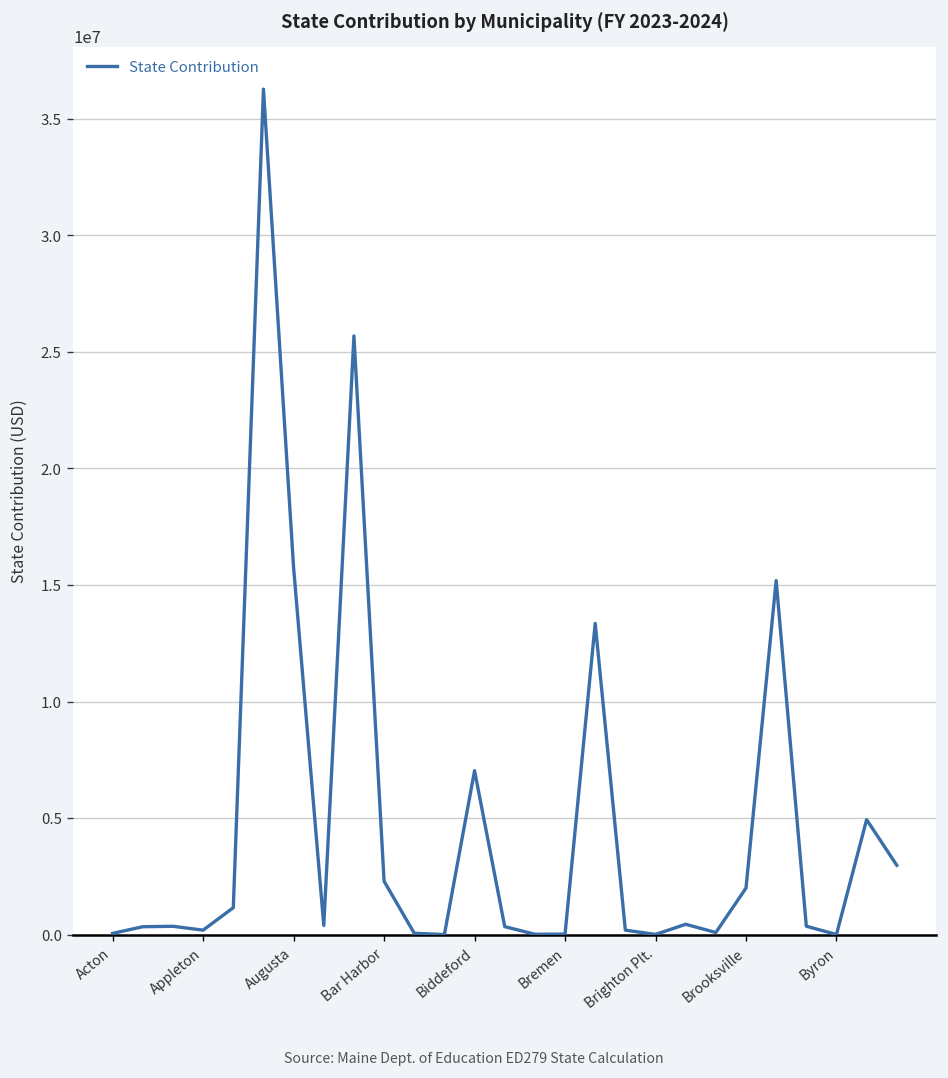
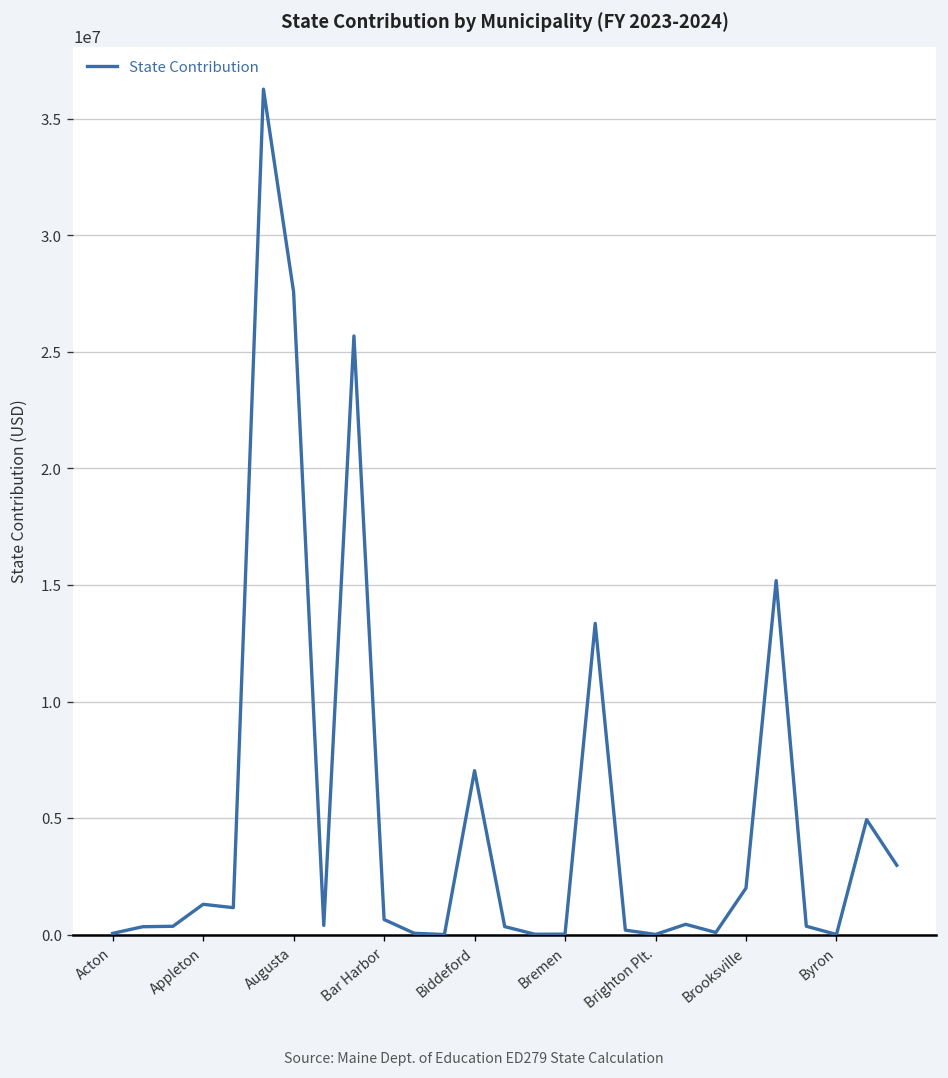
  {
    "Acton": 100000,
-   "Appleton": 200000,
-   "Augusta": 15700000,
-   "Bar Harbor": 2300000,
+   "Appleton": 1300000,
+   "Augusta": 27600000,
+   "Bar Harbor": 700000,
    "Biddeford": 7000000,
    "Bremen": 0,
    "Brighton Plt.": 0,
    "Brooksville": 2000000,
    "Byron": 0
  }
